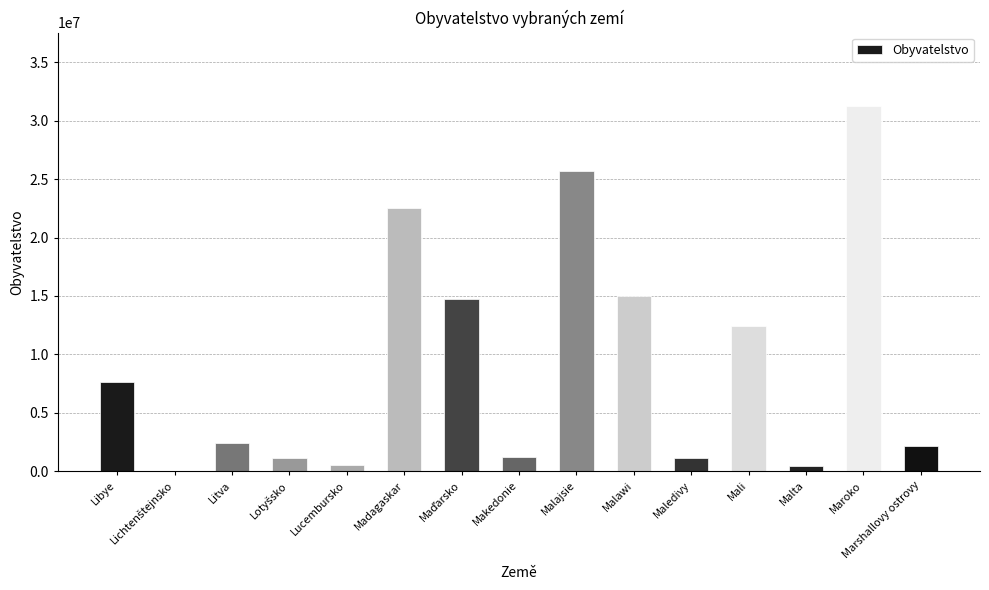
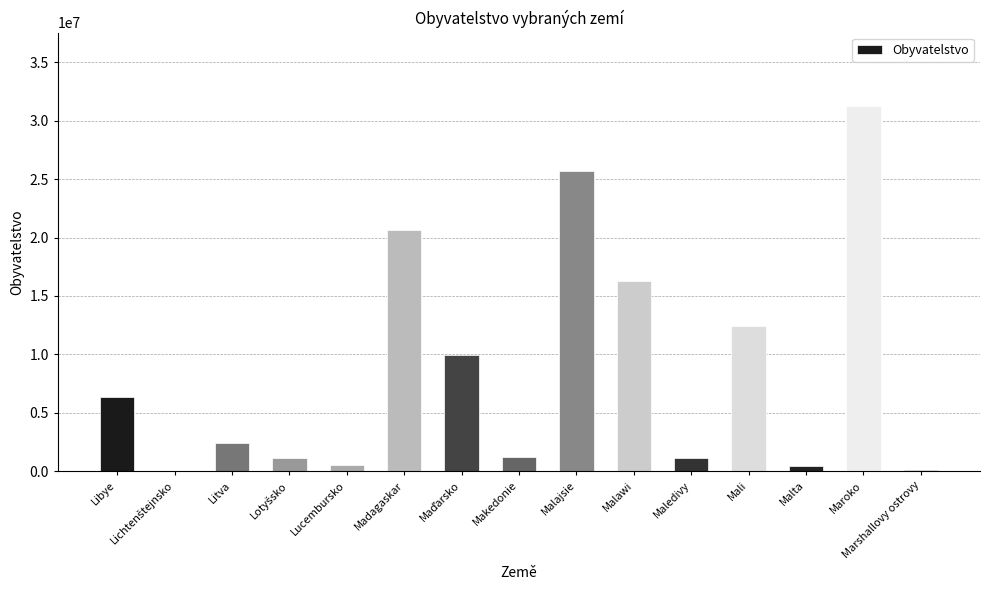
  {
-   "Libye": 7600000,
+   "Libye": 6300000,
    "Litva": 2400000,
    "Lotyšsko": 1200000,
    "Lucembursko": 500000,
-   "Madagaskar": 22500000,
-   "Maďarsko": 14700000,
+   "Madagaskar": 20700000,
+   "Maďarsko": 9900000,
    "Makedonie": 1200000,
    "Malajsie": 25700000,
-   "Malawi": 15000000,
+   "Malawi": 16300000,
    "Maledivy": 1100000,
    "Mali": 12400000,
    "Malta": 400000,
    "Maroko": 31300000,
-   "Marshallovy ostrovy": 2100000
+   "Marshallovy ostrovy": 100000
  }
